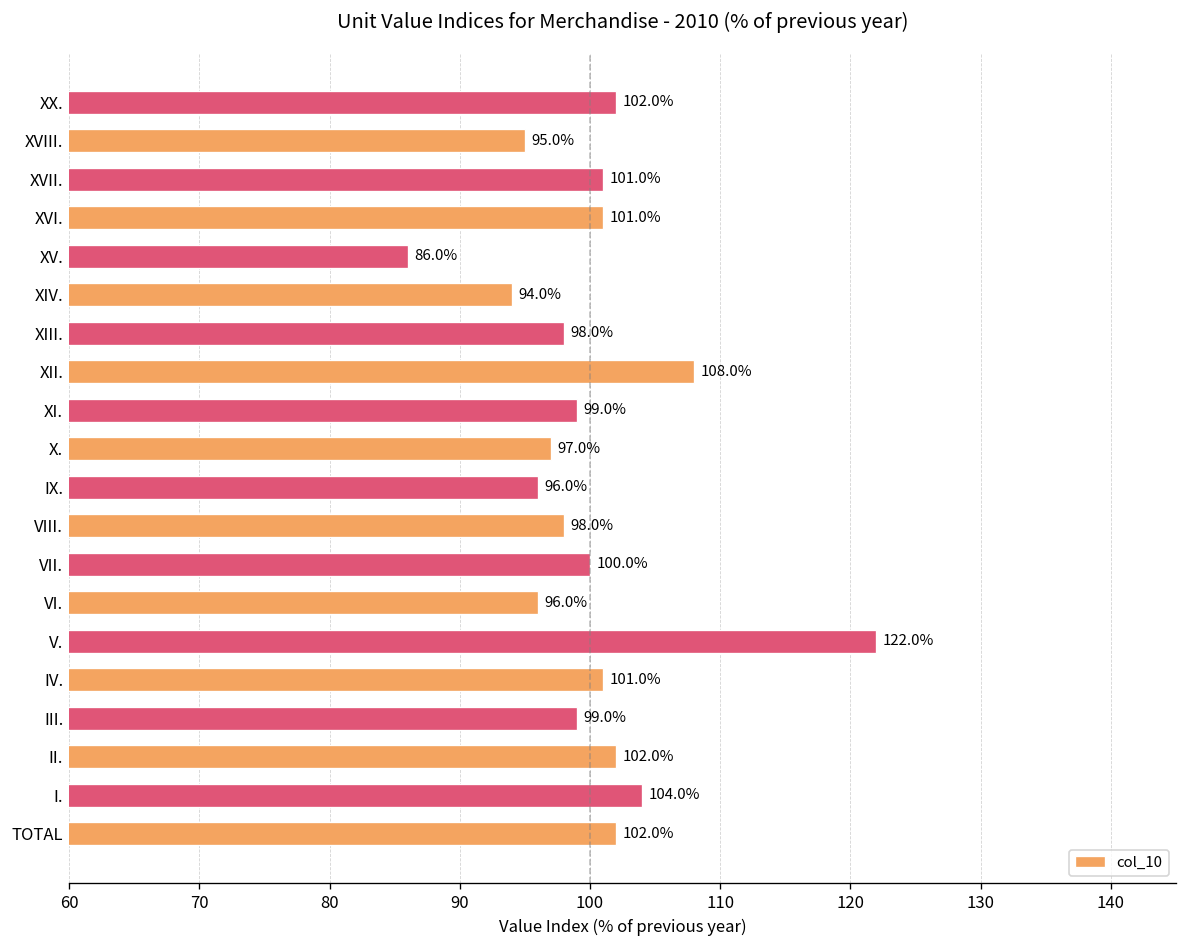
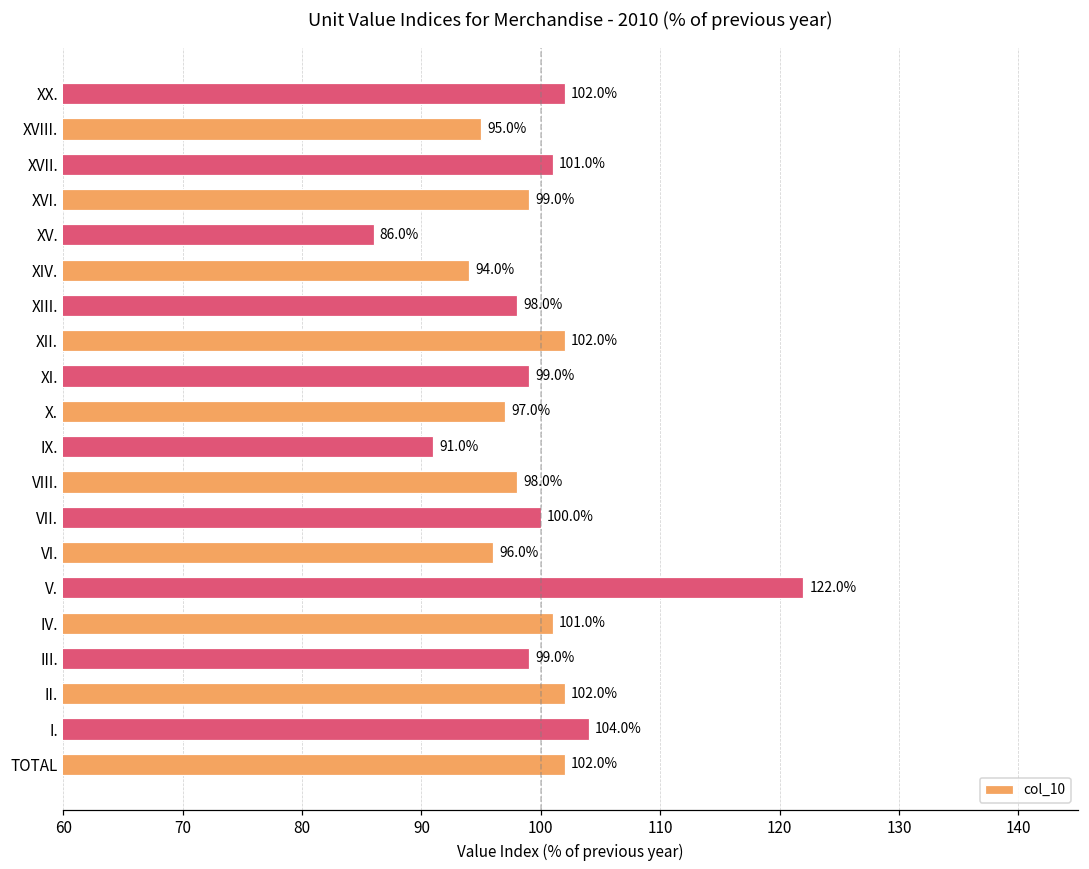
  {
    "XX.": "102.0%",
    "XVIII.": "95.0%",
    "XVII.": "101.0%",
-   "XVI.": "101.0%",
+   "XVI.": "99.0%",
    "XV.": "86.0%",
    "XIV.": "94.0%",
    "XIII.": "98.0%",
-   "XII.": "108.0%",
+   "XII.": "102.0%",
    "XI.": "99.0%",
    "X.": "97.0%",
-   "IX.": "96.0%",
+   "IX.": "91.0%",
    "VIII.": "98.0%",
    "VII.": "100.0%",
    "VI.": "96.0%",
    "V.": "122.0%",
    "IV.": "101.0%",
    "III.": "99.0%",
    "II.": "102.0%",
    "I.": "104.0%",
    "TOTAL": "102.0%"
  }
